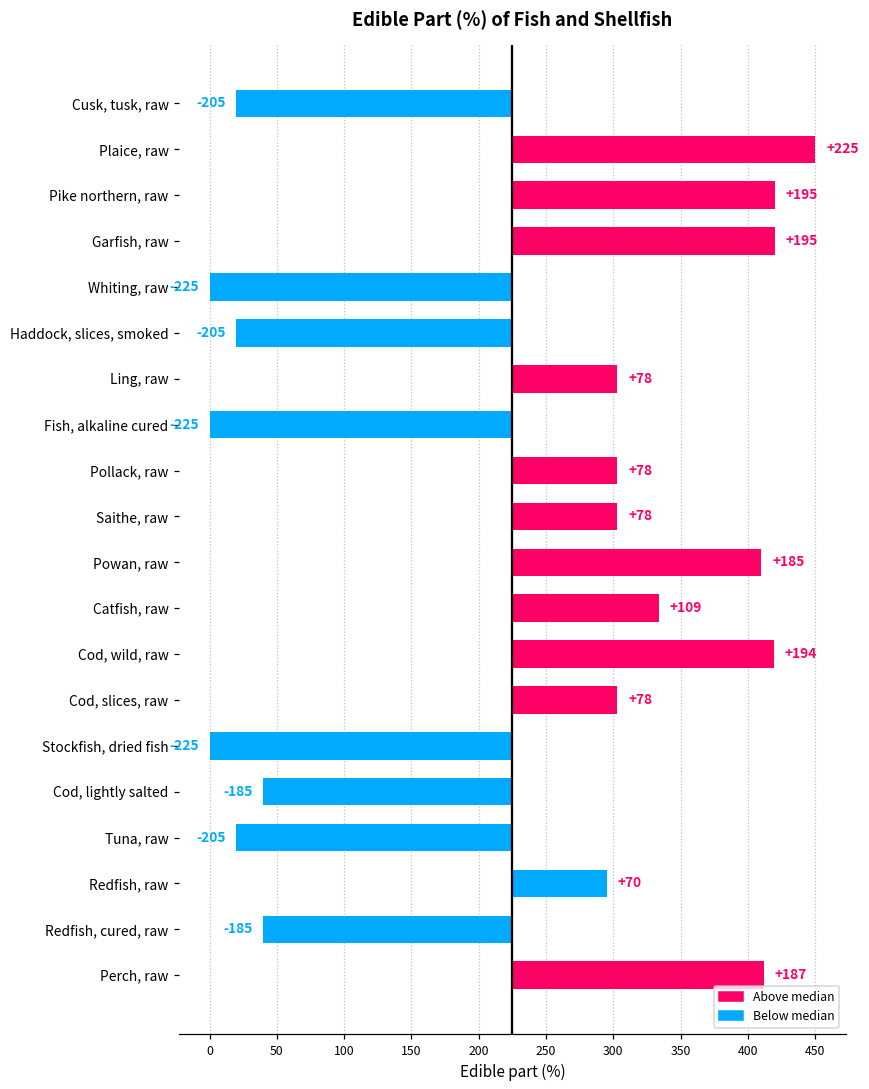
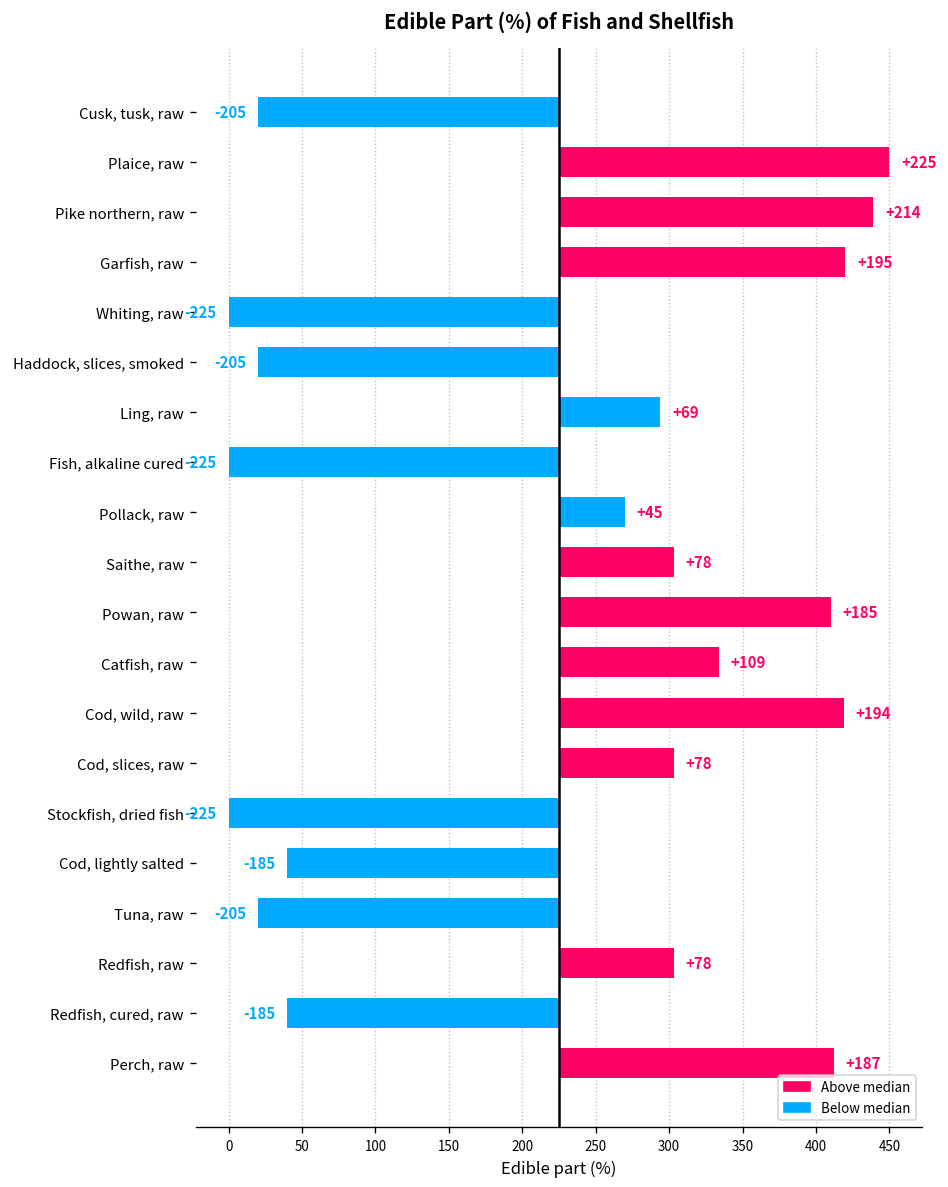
  {
    "Cusk, tusk, raw": "-205",
    "Plaice, raw": "+225",
-   "Pike northern, raw": "+195",
+   "Pike northern, raw": "+214",
    "Garfish, raw": "+195",
    "Whiting, raw": "-225",
    "Haddock, slices, smoked": "-205",
-   "Ling, raw": "+78",
+   "Ling, raw": "+69",
    "Fish, alkaline cured": "-225",
-   "Pollack, raw": "+78",
+   "Pollack, raw": "+45",
    "Saithe, raw": "+78",
    "Powan, raw": "+185",
    "Catfish, raw": "+109",
    "Cod, wild, raw": "+194",
    "Cod, slices, raw": "+78",
    "Stockfish, dried fish": "-225",
    "Cod, lightly salted": "-185",
    "Tuna, raw": "-205",
-   "Redfish, raw": "+70",
+   "Redfish, raw": "+78",
    "Redfish, cured, raw": "-185",
    "Perch, raw": "+187"
  }
